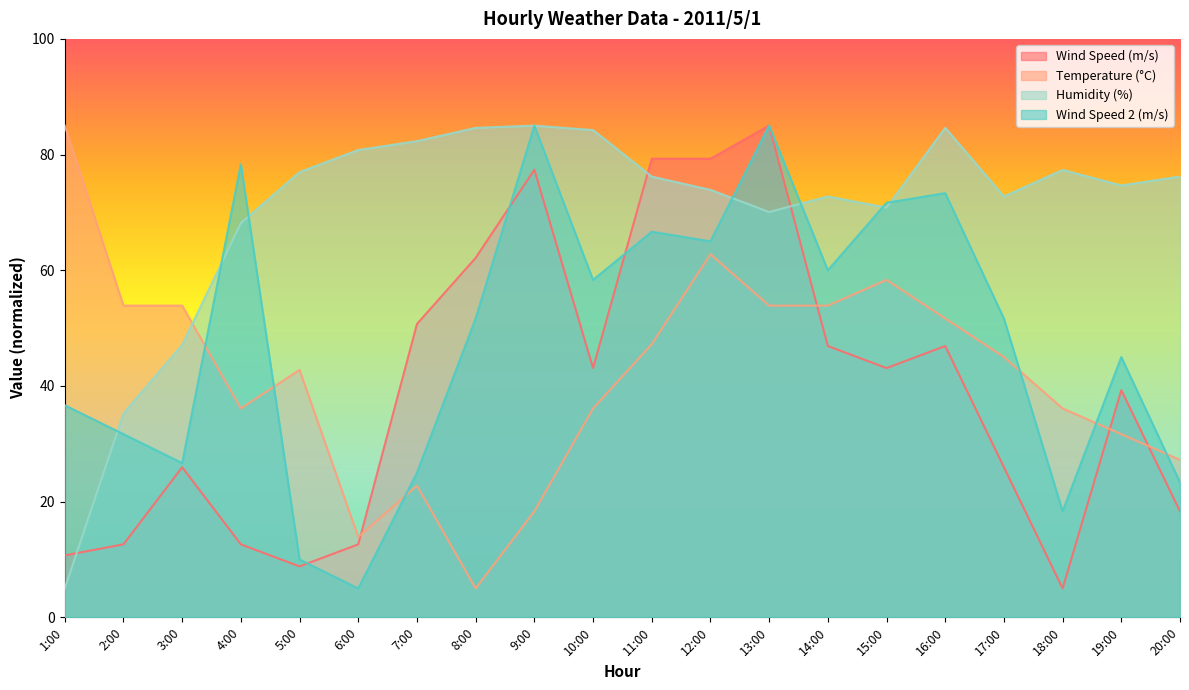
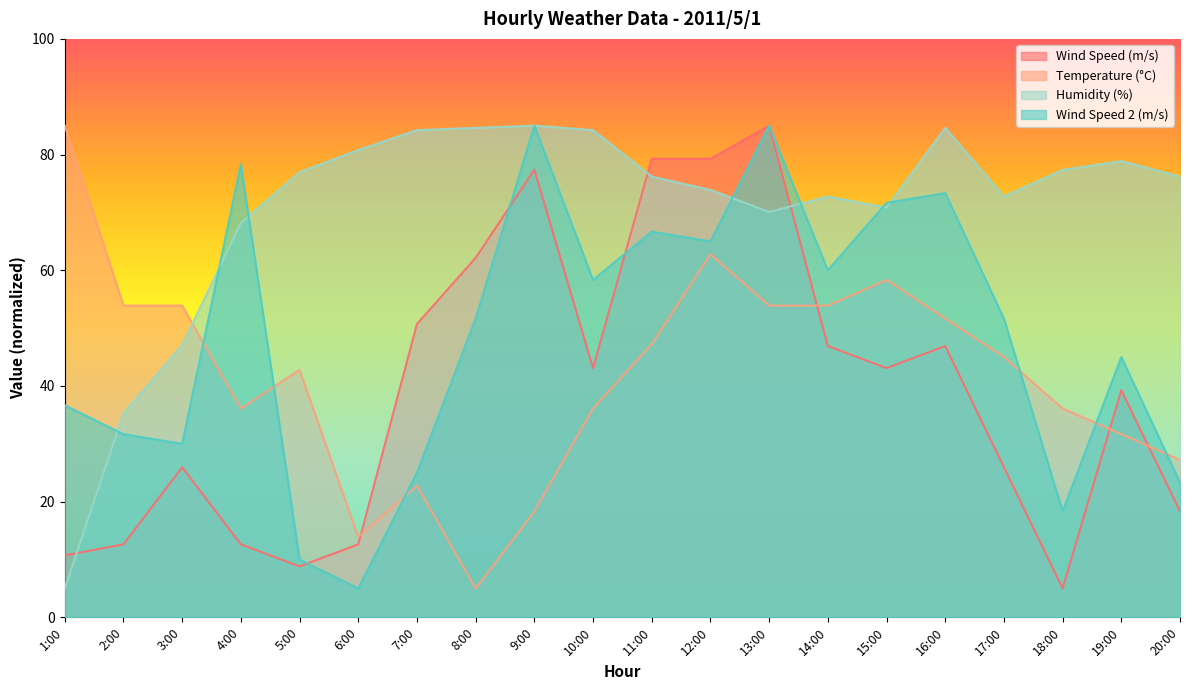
  {
    "Humidity (%)": {
      "1:00": 5,
      "2:00": 35,
      "3:00": 47,
      "4:00": 68,
      "5:00": 77,
      "6:00": 81,
-     "7:00": 82,
+     "7:00": 84,
      "8:00": 85,
      "10:00": 84,
      "11:00": 76,
      "12:00": 74,
      "13:00": 70,
      "14:00": 73,
      "15:00": 71,
      "16:00": 85,
      "17:00": 73,
      "18:00": 77,
-     "19:00": 75,
+     "19:00": 79,
      "20:00": 76
    },
    "Wind Speed 2 (m/s)": {
      "1:00": 37,
      "2:00": 32,
-     "3:00": 27,
+     "3:00": 30,
      "4:00": 78,
      "5:00": 10,
      "6:00": 5,
      "7:00": 25,
      "8:00": 52,
      "10:00": 58,
      "11:00": 67,
      "12:00": 65,
      "14:00": 60,
      "15:00": 72,
      "16:00": 73,
      "17:00": 52,
      "18:00": 18,
      "19:00": 45,
      "20:00": 23
    }
  }
